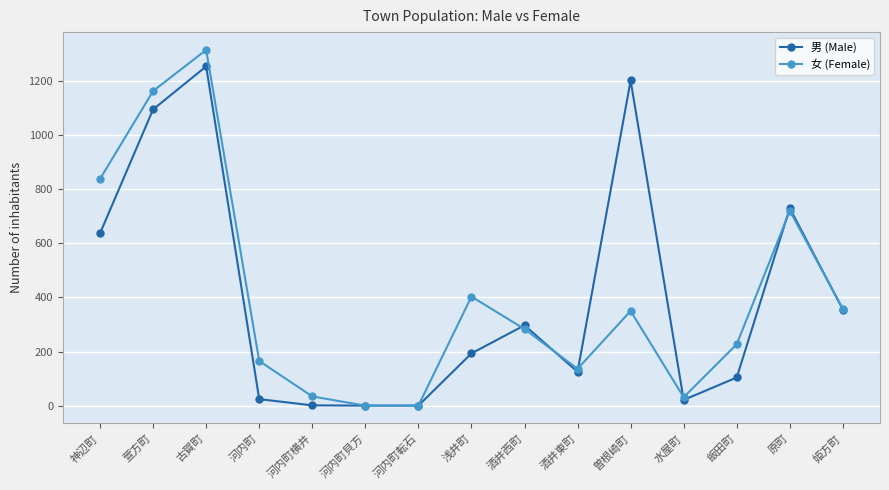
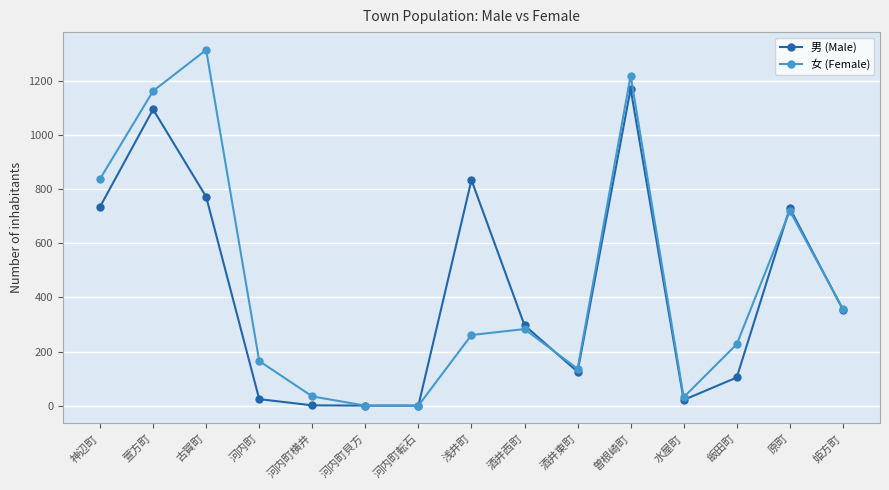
  {
    "男 (Male)": {
-     "神辺町": 640,
+     "神辺町": 740,
      "萱方町": 1100,
-     "古賀町": 1250,
+     "古賀町": 770,
      "河内町": 20,
      "河内町横井": 0,
-     "浅井町": 190,
+     "浅井町": 830,
      "酒井西町": 300,
      "酒井東町": 130,
-     "曽根崎町": 1200,
+     "曽根崎町": 1170,
      "水屋町": 20,
      "飯田町": 100,
      "原町": 730
    },
    "女 (Female)": {
      "神辺町": 840,
      "萱方町": 1160,
      "古賀町": 1320,
      "河内町": 170,
      "河内町横井": 30,
-     "浅井町": 400,
+     "浅井町": 260,
      "酒井西町": 280,
      "酒井東町": 140,
-     "曽根崎町": 350,
+     "曽根崎町": 1220,
      "水屋町": 30,
      "飯田町": 230,
      "原町": 720
    }
  }
